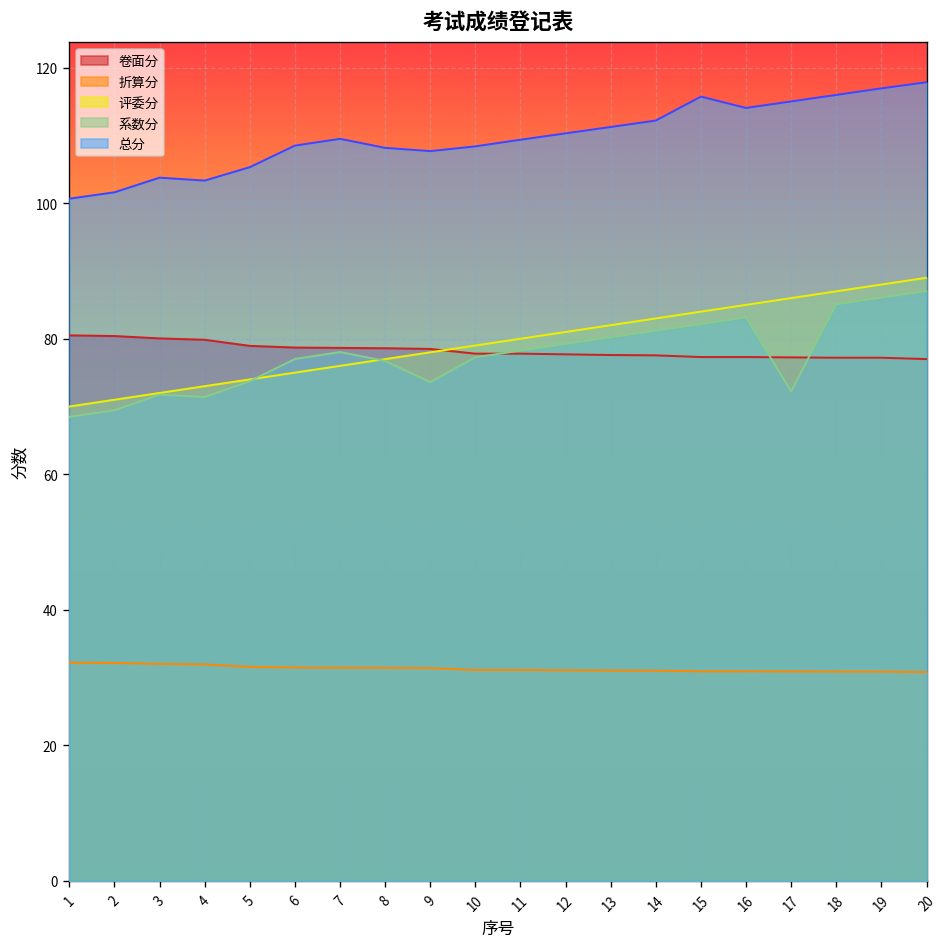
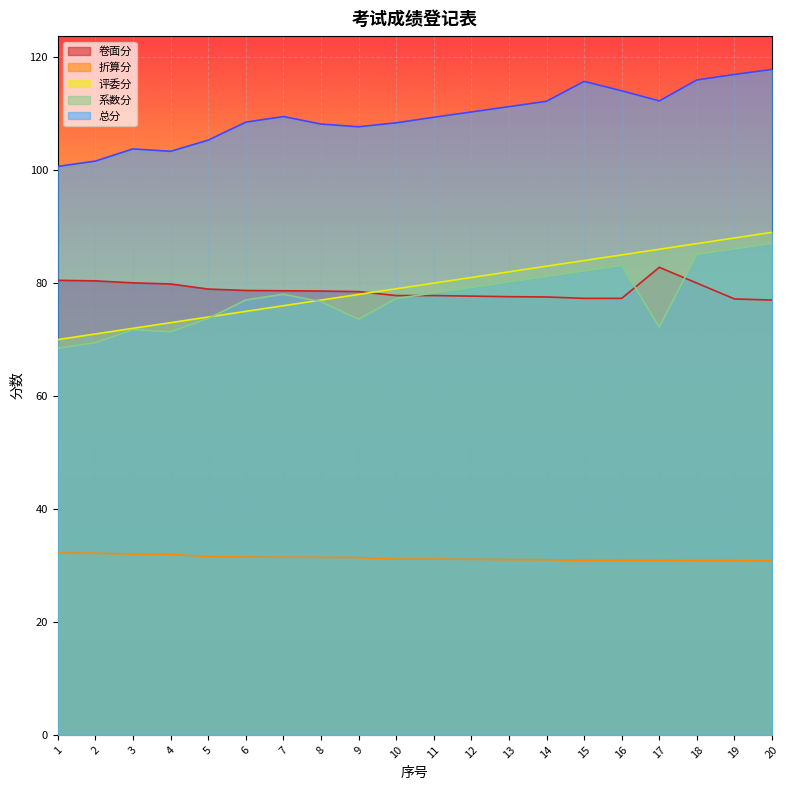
  {
    "卷面分": {
      "1": 81,
      "2": 80,
      "3": 80,
      "4": 80,
      "5": 79,
      "6": 79,
      "7": 79,
      "8": 79,
      "9": 79,
      "10": 78,
      "11": 78,
      "12": 78,
      "13": 78,
      "14": 78,
      "15": 77,
      "16": 77,
-     "17": 77,
-     "18": 77,
+     "17": 83,
+     "18": 80,
      "19": 77,
      "20": 77
    },
    "折算分": {
      "1": 32,
      "2": 32,
      "3": 32,
      "4": 32,
      "5": 32,
      "6": 31,
      "7": 31,
      "8": 31,
      "9": 31,
      "10": 31,
      "11": 31,
      "12": 31,
      "13": 31,
      "14": 31,
      "15": 31,
      "16": 31,
      "17": 31,
      "18": 31,
      "19": 31,
      "20": 31
    },
    "评委分": {
      "1": 70,
      "2": 71,
      "4": 73,
      "6": 75,
      "7": 76,
      "9": 78,
      "10": 79,
      "11": 80,
      "12": 81,
      "13": 82,
      "14": 83,
      "15": 84,
      "16": 85,
      "17": 86,
      "18": 87,
      "19": 88,
      "20": 89
    },
    "系数分": {
      "1": 68,
      "2": 69,
      "4": 71,
      "6": 77,
      "7": 78,
      "9": 74,
      "10": 77,
      "11": 78,
      "12": 79,
      "13": 80,
      "14": 81,
      "15": 82,
      "16": 83,
      "17": 72,
      "18": 85,
      "19": 86,
      "20": 87
    },
    "总分": {
      "1": 101,
      "2": 102,
      "3": 104,
      "4": 103,
      "5": 105,
      "6": 109,
      "7": 110,
      "8": 108,
      "9": 108,
      "10": 108,
      "11": 109,
      "12": 110,
      "13": 111,
      "14": 112,
      "15": 116,
      "16": 114,
-     "17": 115,
+     "17": 112,
      "18": 116,
      "19": 117,
      "20": 118
    }
  }
